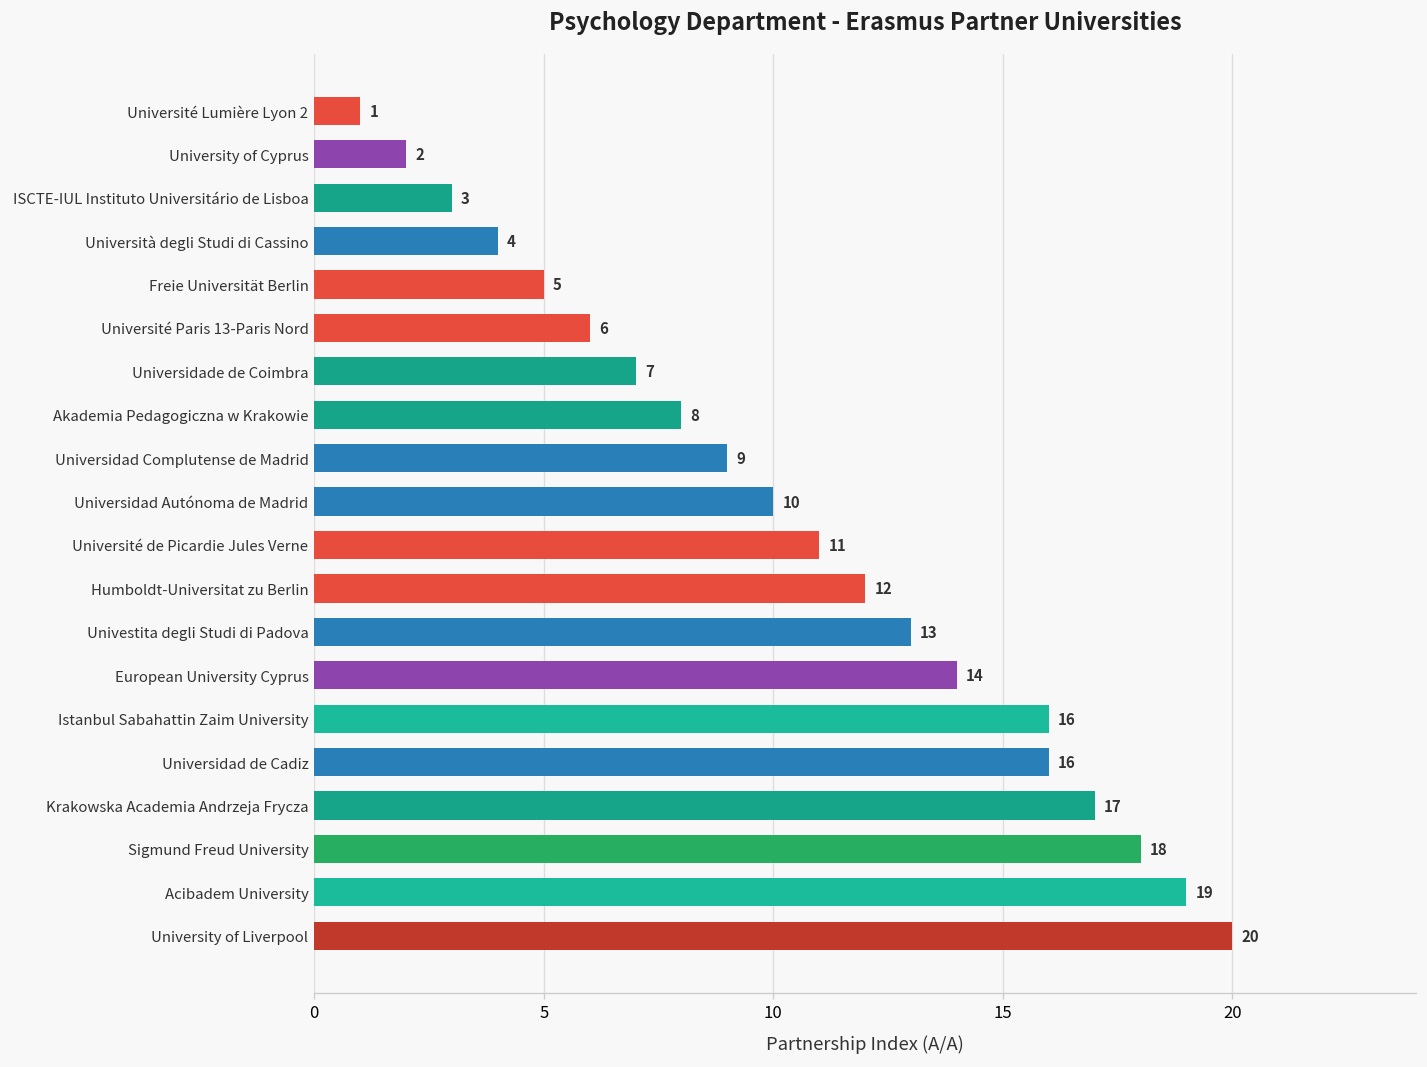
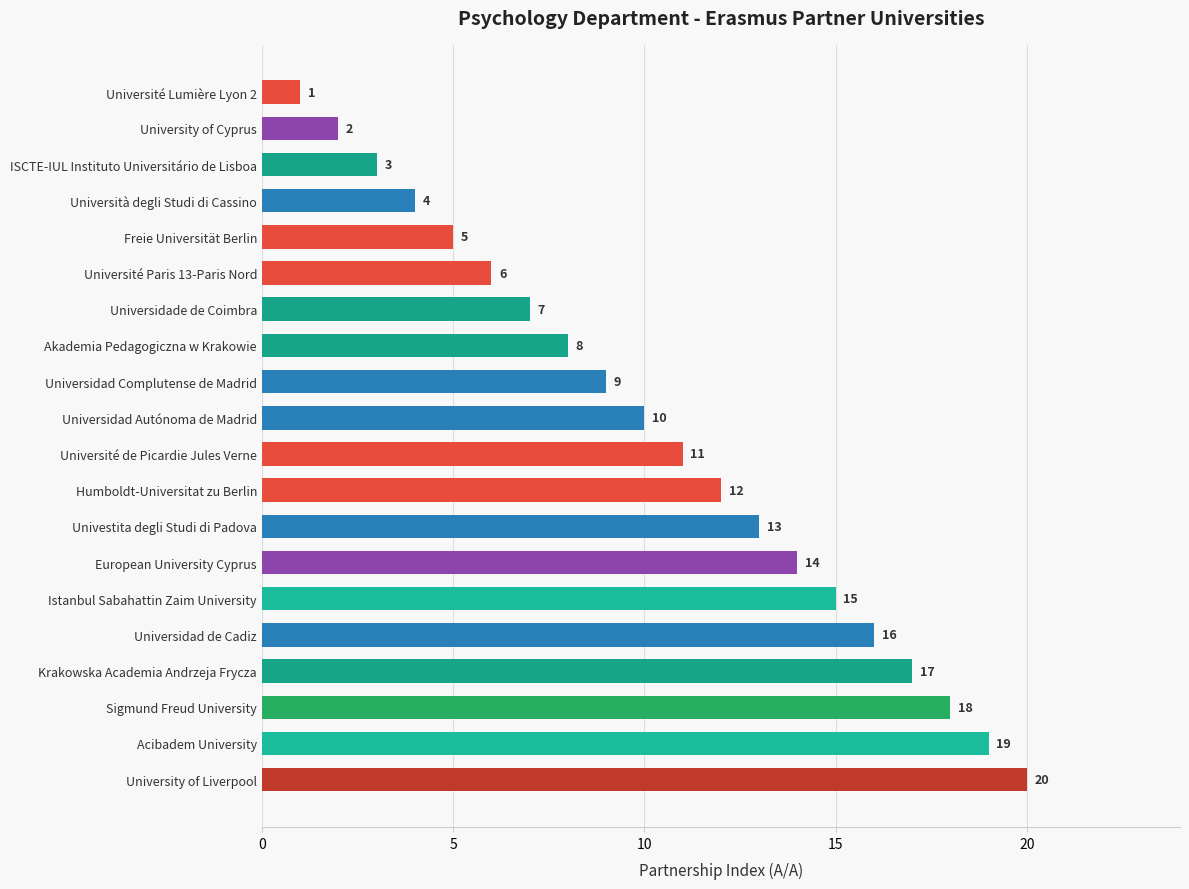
  {
    "Université Lumière Lyon 2": 1,
    "University of Cyprus": 2,
    "ISCTE-IUL Instituto Universitário de Lisboa": 3,
    "Università degli Studi di Cassino": 4,
    "Freie Universität Berlin": 5,
    "Université Paris 13-Paris Nord": 6,
    "Universidade de Coimbra": 7,
    "Akademia Pedagogiczna w Krakowie": 8,
    "Universidad Complutense de Madrid": 9,
    "Universidad Autónoma de Madrid": 10,
    "Université de Picardie Jules Verne": 11,
    "Humboldt-Universitat zu Berlin": 12,
    "Univestita degli Studi di Padova": 13,
    "European University Cyprus": 14,
-   "Istanbul Sabahattin Zaim University": 16,
+   "Istanbul Sabahattin Zaim University": 15,
    "Universidad de Cadiz": 16,
    "Krakowska Academia Andrzeja Frycza": 17,
    "Sigmund Freud University": 18,
    "Acibadem University": 19,
    "University of Liverpool": 20
  }
